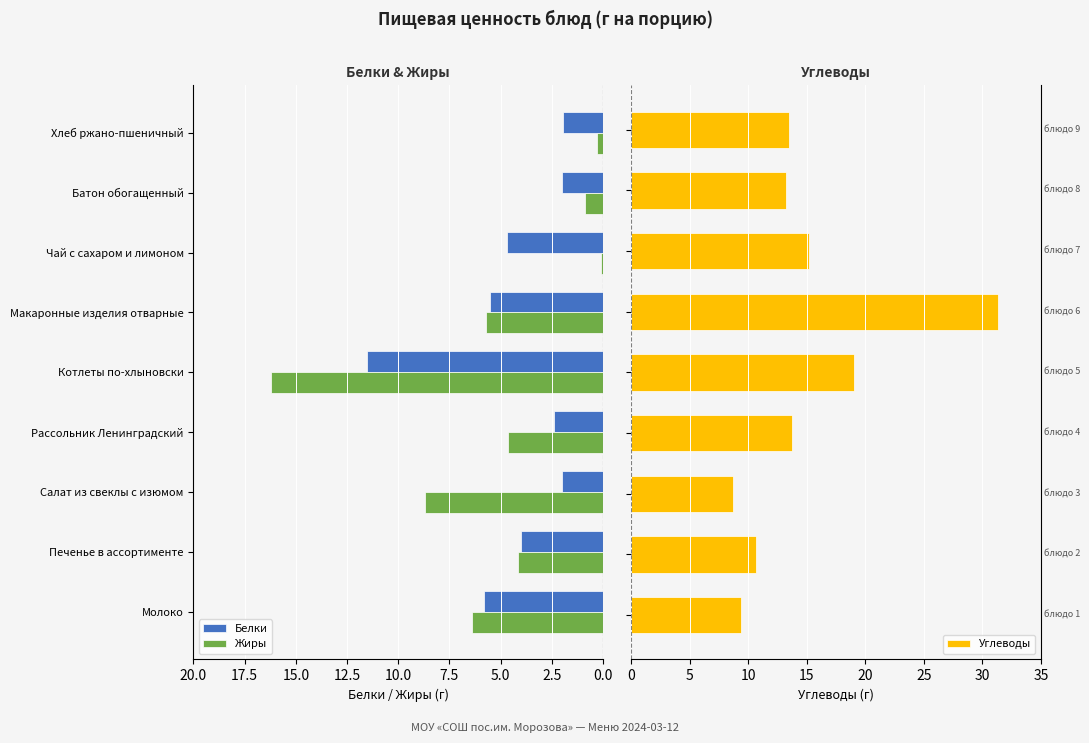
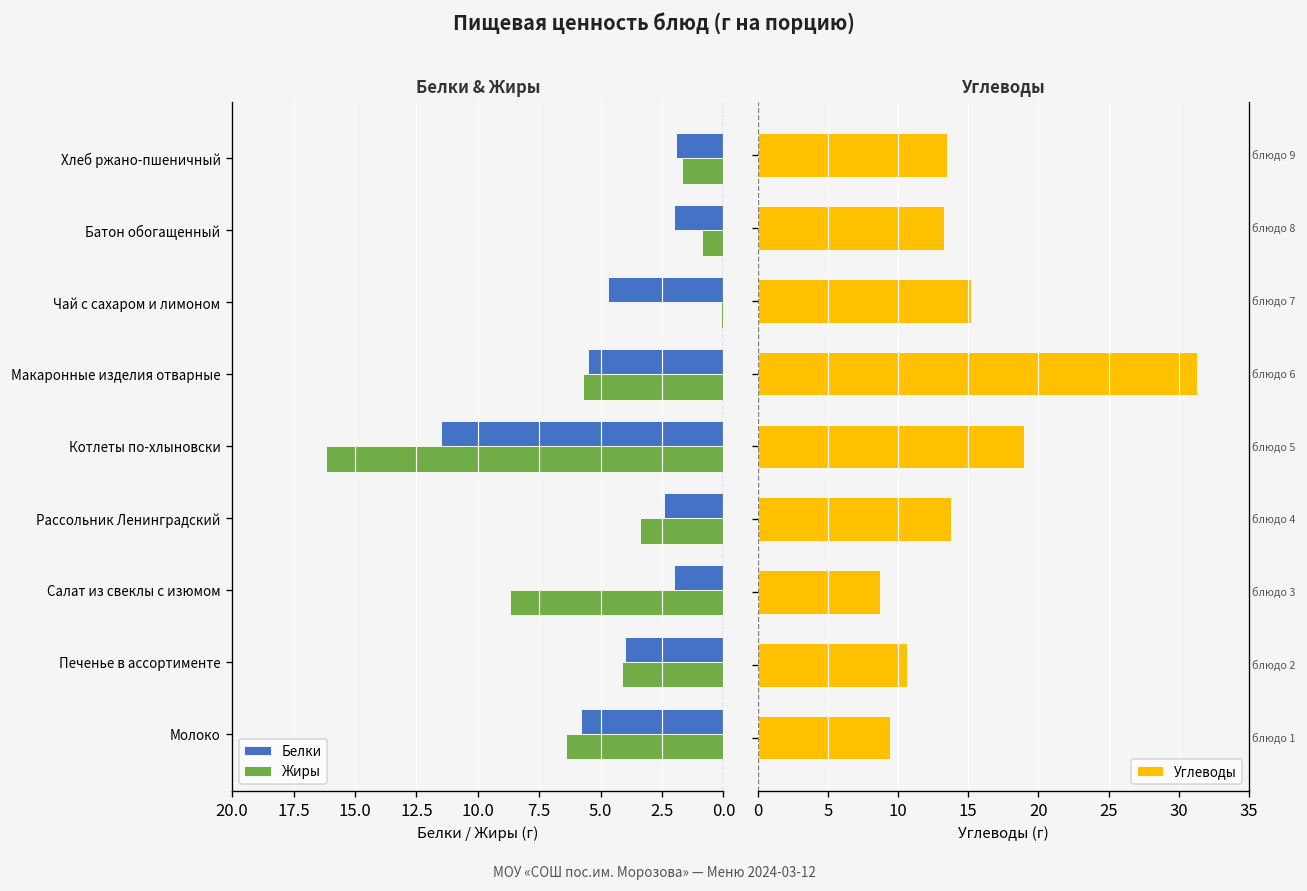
  {
    "Белки & Жиры": {
      "Белки": {
        "Хлеб ржано-пшеничный": 2.0,
        "Батон обогащенный": 2.0,
        "Чай с сахаром и лимоном": 4.7,
        "Макаронные изделия отварные": 5.5,
        "Котлеты по-хлыновски": 11.5,
        "Рассольник Ленинградский": 2.4,
        "Салат из свеклы с изюмом": 2.0,
        "Печенье в ассортименте": 4.0,
        "Молоко": 5.8
      },
      "Жиры": {
-       "Хлеб ржано-пшеничный": 0.3,
+       "Хлеб ржано-пшеничный": 1.7,
        "Батон обогащенный": 0.9,
        "Макаронные изделия отварные": 5.7,
        "Котлеты по-хлыновски": 16.2,
-       "Рассольник Ленинградский": 4.6,
+       "Рассольник Ленинградский": 3.4,
        "Салат из свеклы с изюмом": 8.7,
        "Печенье в ассортименте": 4.2,
        "Молоко": 6.4
      }
    }
  }
